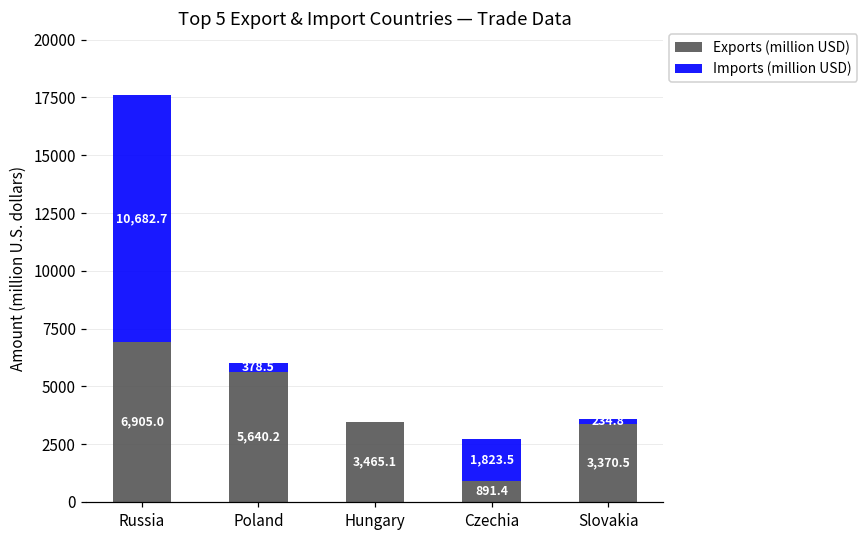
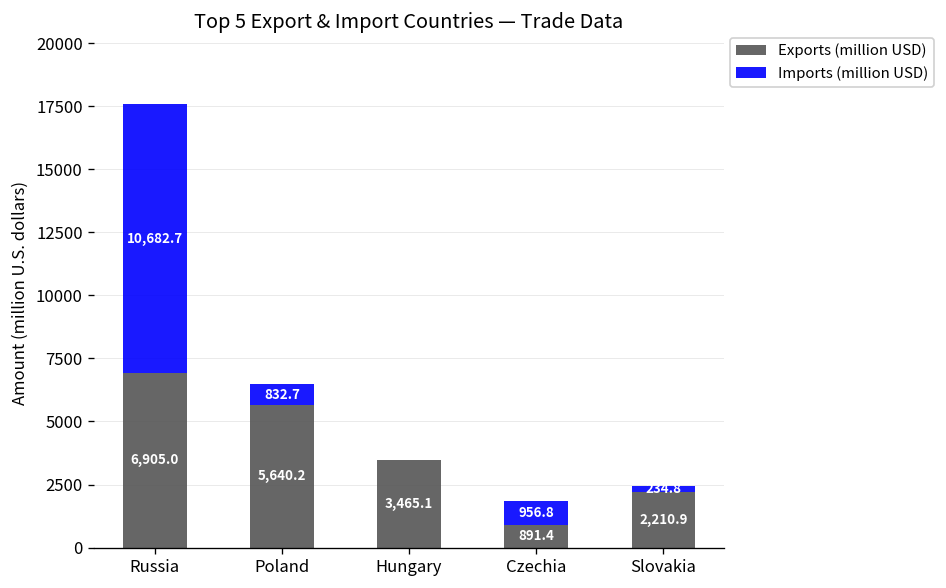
  {
    "Exports (million USD)": {
      "Russia": "6,905.0",
      "Poland": "5,640.2",
      "Hungary": "3,465.1",
      "Czechia": "891.4",
-     "Slovakia": "3,370.5"
+     "Slovakia": "2,210.9"
    },
    "Imports (million USD)": {
      "Russia": "10,682.7",
-     "Poland": "378.5",
-     "Czechia": "1,823.5",
+     "Poland": "832.7",
+     "Czechia": "956.8",
      "Slovakia": "234.8"
    }
  }
